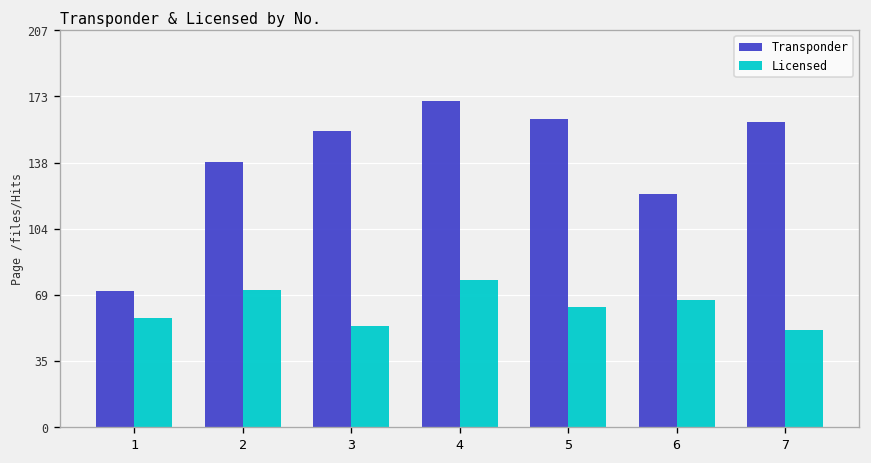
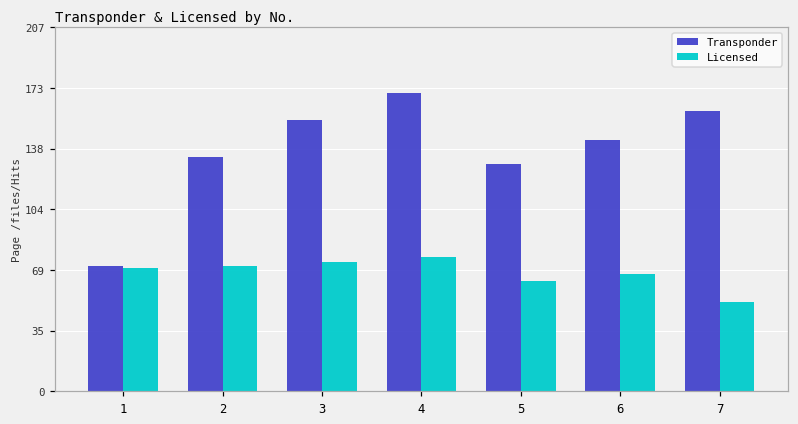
  {
    "Transponder": {
      "1": 71,
-     "2": 138,
+     "2": 133,
      "3": 154,
      "4": 170,
-     "5": 161,
-     "6": 122,
+     "5": 130,
+     "6": 143,
      "7": 159
    },
    "Licensed": {
-     "1": 57,
+     "1": 70,
      "2": 71,
-     "3": 53,
+     "3": 74,
      "4": 77,
      "5": 63,
      "6": 67,
      "7": 51
    }
  }
